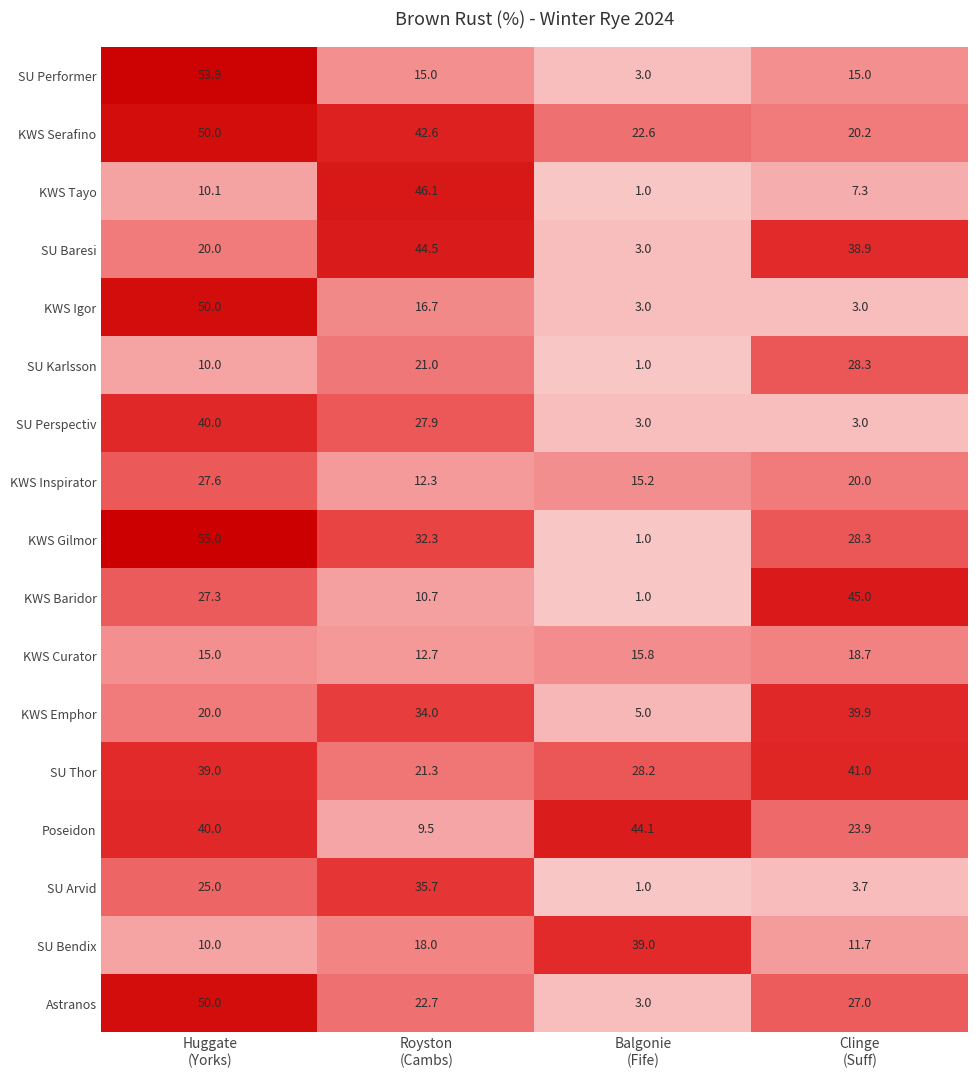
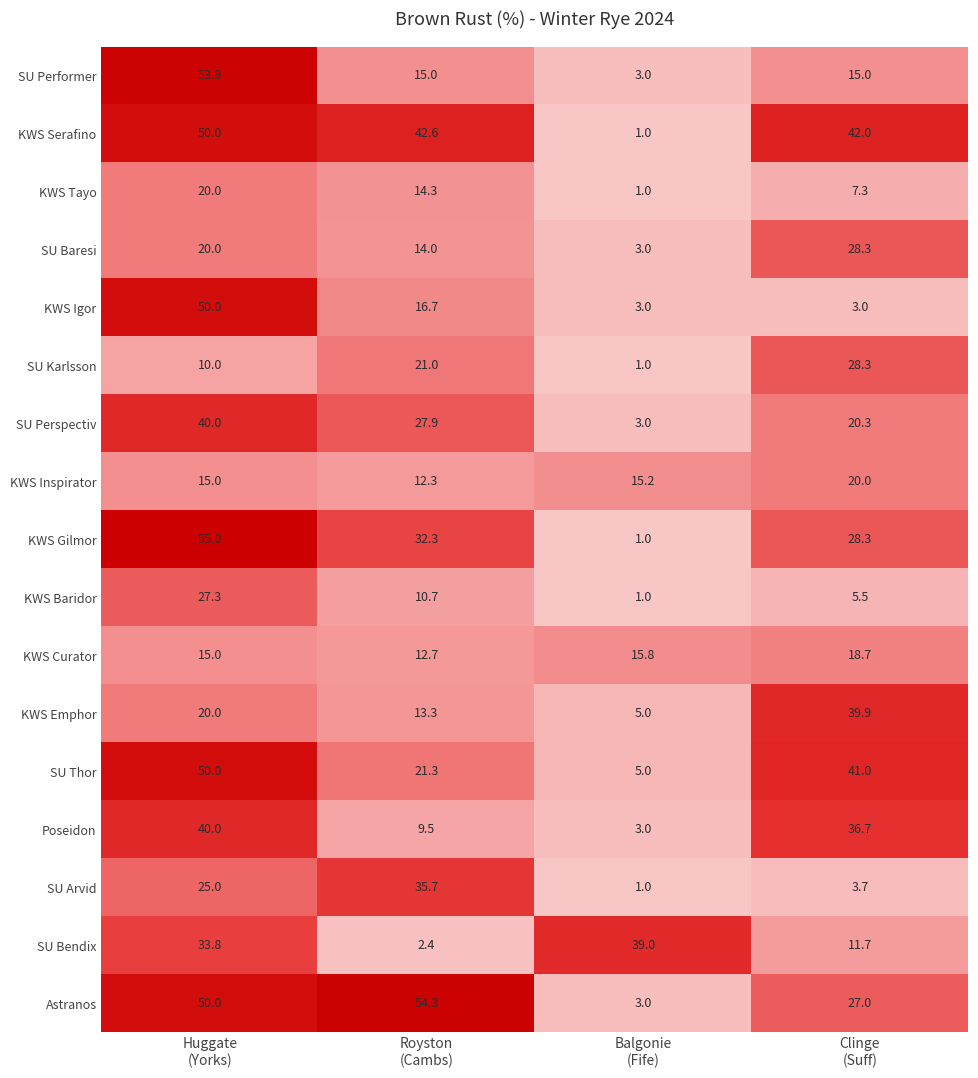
  {
    "SU Performer": {
      "Huggate (Yorks)": 53.9,
      "Royston (Cambs)": 15.0,
      "Balgonie (Fife)": 3.0,
      "Clinge (Suff)": 15.0
    },
    "KWS Serafino": {
      "Huggate (Yorks)": 50.0,
      "Royston (Cambs)": 42.6,
-     "Balgonie (Fife)": 22.6,
-     "Clinge (Suff)": 20.2
+     "Balgonie (Fife)": 1.0,
+     "Clinge (Suff)": 42.0
    },
    "KWS Tayo": {
-     "Huggate (Yorks)": 10.1,
-     "Royston (Cambs)": 46.1,
+     "Huggate (Yorks)": 20.0,
+     "Royston (Cambs)": 14.3,
      "Balgonie (Fife)": 1.0,
      "Clinge (Suff)": 7.3
    },
    "SU Baresi": {
      "Huggate (Yorks)": 20.0,
-     "Royston (Cambs)": 44.5,
+     "Royston (Cambs)": 14.0,
      "Balgonie (Fife)": 3.0,
-     "Clinge (Suff)": 38.9
+     "Clinge (Suff)": 28.3
    },
    "KWS Igor": {
      "Huggate (Yorks)": 50.0,
      "Royston (Cambs)": 16.7,
      "Balgonie (Fife)": 3.0,
      "Clinge (Suff)": 3.0
    },
    "SU Karlsson": {
      "Huggate (Yorks)": 10.0,
      "Royston (Cambs)": 21.0,
      "Balgonie (Fife)": 1.0,
      "Clinge (Suff)": 28.3
    },
    "SU Perspectiv": {
      "Huggate (Yorks)": 40.0,
      "Royston (Cambs)": 27.9,
      "Balgonie (Fife)": 3.0,
-     "Clinge (Suff)": 3.0
+     "Clinge (Suff)": 20.3
    },
    "KWS Inspirator": {
-     "Huggate (Yorks)": 27.6,
+     "Huggate (Yorks)": 15.0,
      "Royston (Cambs)": 12.3,
      "Balgonie (Fife)": 15.2,
      "Clinge (Suff)": 20.0
    },
    "KWS Gilmor": {
      "Huggate (Yorks)": 55.0,
      "Royston (Cambs)": 32.3,
      "Balgonie (Fife)": 1.0,
      "Clinge (Suff)": 28.3
    },
    "KWS Baridor": {
      "Huggate (Yorks)": 27.3,
      "Royston (Cambs)": 10.7,
      "Balgonie (Fife)": 1.0,
-     "Clinge (Suff)": 45.0
+     "Clinge (Suff)": 5.5
    },
    "KWS Curator": {
      "Huggate (Yorks)": 15.0,
      "Royston (Cambs)": 12.7,
      "Balgonie (Fife)": 15.8,
      "Clinge (Suff)": 18.7
    },
    "KWS Emphor": {
      "Huggate (Yorks)": 20.0,
-     "Royston (Cambs)": 34.0,
+     "Royston (Cambs)": 13.3,
      "Balgonie (Fife)": 5.0,
      "Clinge (Suff)": 39.9
    },
    "SU Thor": {
-     "Huggate (Yorks)": 39.0,
+     "Huggate (Yorks)": 50.0,
      "Royston (Cambs)": 21.3,
-     "Balgonie (Fife)": 28.2,
+     "Balgonie (Fife)": 5.0,
      "Clinge (Suff)": 41.0
    },
    "Poseidon": {
      "Huggate (Yorks)": 40.0,
      "Royston (Cambs)": 9.5,
-     "Balgonie (Fife)": 44.1,
-     "Clinge (Suff)": 23.9
+     "Balgonie (Fife)": 3.0,
+     "Clinge (Suff)": 36.7
    },
    "SU Arvid": {
      "Huggate (Yorks)": 25.0,
      "Royston (Cambs)": 35.7,
      "Balgonie (Fife)": 1.0,
      "Clinge (Suff)": 3.7
    },
    "SU Bendix": {
-     "Huggate (Yorks)": 10.0,
-     "Royston (Cambs)": 18.0,
+     "Huggate (Yorks)": 33.8,
+     "Royston (Cambs)": 2.4,
      "Balgonie (Fife)": 39.0,
      "Clinge (Suff)": 11.7
    },
    "Astranos": {
      "Huggate (Yorks)": 50.0,
-     "Royston (Cambs)": 22.7,
+     "Royston (Cambs)": 54.3,
      "Balgonie (Fife)": 3.0,
      "Clinge (Suff)": 27.0
    }
  }
